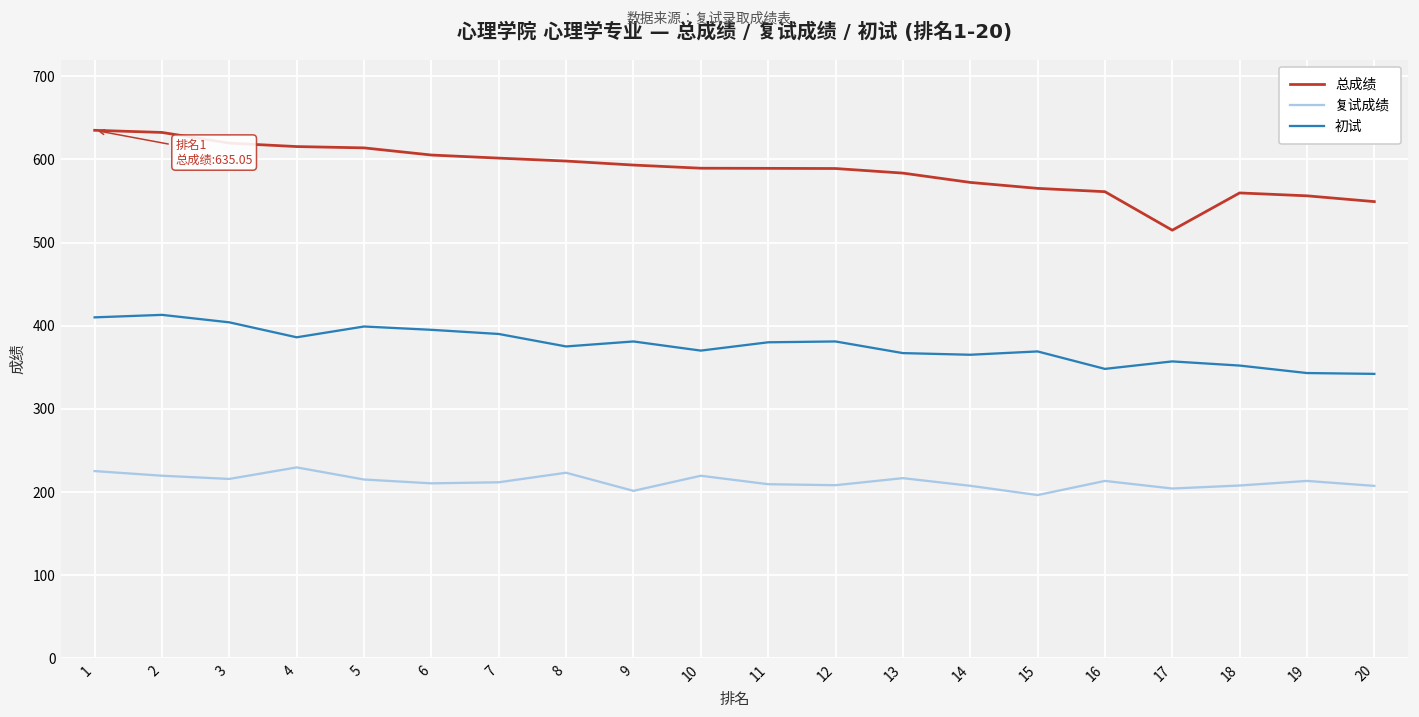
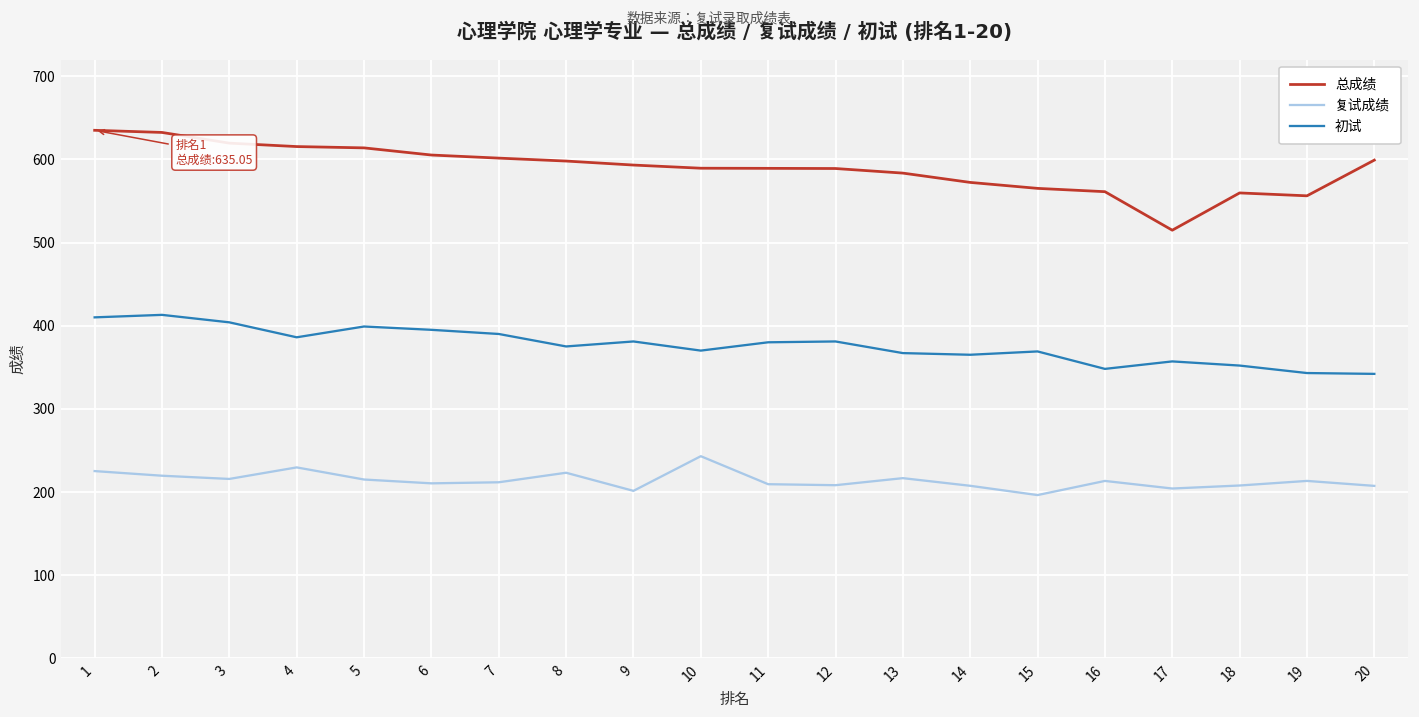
  {
    "总成绩": {
      "1": 640,
      "4": 620,
      "5": 610,
      "6": 610,
      "7": 600,
      "8": 600,
      "9": 590,
      "10": 590,
      "11": 590,
      "12": 590,
      "13": 580,
      "14": 570,
      "15": 570,
      "16": 560,
      "17": 510,
      "18": 560,
      "19": 560,
-     "20": 550
+     "20": 600
    },
    "复试成绩": {
      "1": 230,
      "2": 220,
      "3": 220,
      "4": 230,
      "5": 210,
      "6": 210,
      "7": 210,
      "8": 220,
      "9": 200,
-     "10": 220,
+     "10": 240,
      "11": 210,
      "12": 210,
      "13": 220,
      "14": 210,
      "15": 200,
      "16": 210,
      "17": 200,
      "18": 210,
      "19": 210,
      "20": 210
    },
    "初试": {
      "1": 410,
      "2": 410,
      "3": 400,
      "4": 390,
      "5": 400,
      "6": 400,
      "7": 390,
      "8": 380,
      "9": 380,
      "10": 370,
      "11": 380,
      "12": 380,
      "13": 370,
      "14": 370,
      "15": 370,
      "16": 350,
      "17": 360,
      "18": 350,
      "19": 340,
      "20": 340
    }
  }
